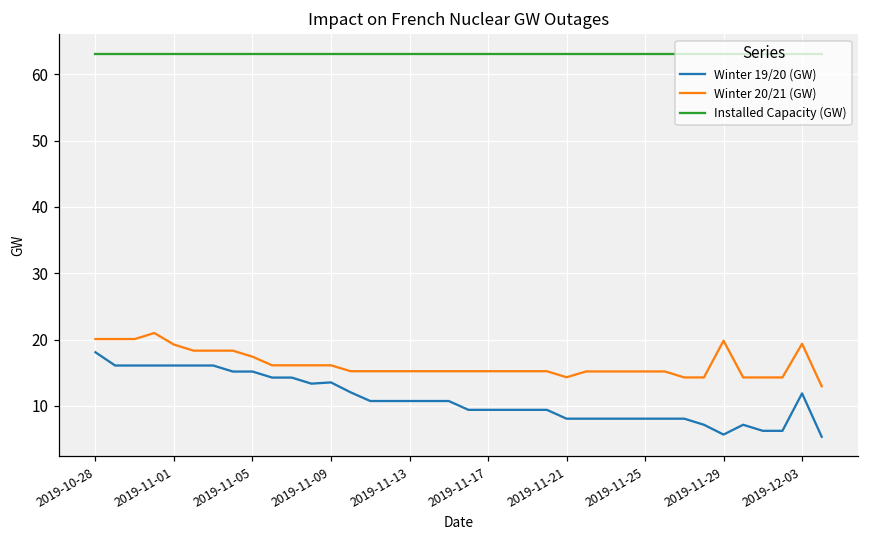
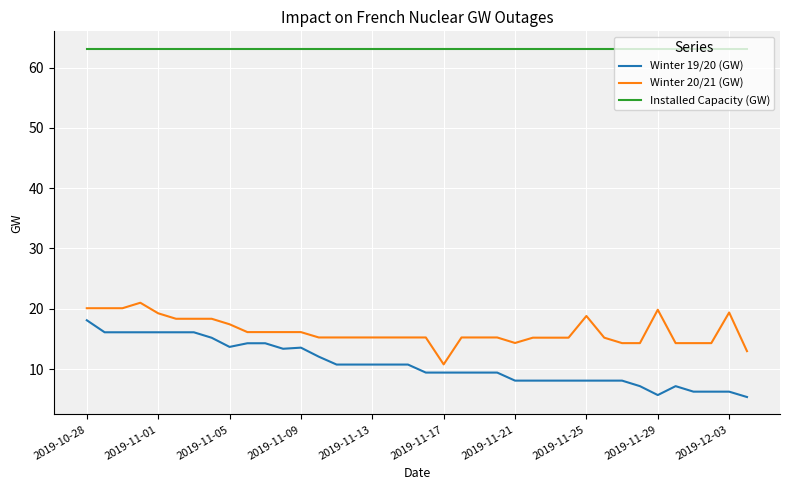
  {
    "Winter 19/20 (GW)": {
      "2019-10-28": 18,
      "2019-11-01": 16,
-     "2019-11-05": 15,
+     "2019-11-05": 14,
      "2019-11-09": 14,
      "2019-11-13": 11,
      "2019-11-17": 9,
      "2019-11-21": 8,
      "2019-11-25": 8,
      "2019-11-29": 6,
-     "2019-12-03": 12
+     "2019-12-03": 6
    },
    "Winter 20/21 (GW)": {
      "2019-10-28": 20,
      "2019-11-01": 19,
      "2019-11-05": 17,
      "2019-11-09": 16,
      "2019-11-13": 15,
-     "2019-11-17": 15,
+     "2019-11-17": 11,
      "2019-11-21": 14,
-     "2019-11-25": 15,
+     "2019-11-25": 19,
      "2019-11-29": 20,
      "2019-12-03": 19
    },
    "Installed Capacity (GW)": {
      "2019-10-28": 63,
      "2019-11-01": 63,
      "2019-11-05": 63,
      "2019-11-09": 63,
      "2019-11-13": 63,
      "2019-11-17": 63,
      "2019-11-21": 63,
      "2019-11-25": 63
    }
  }
